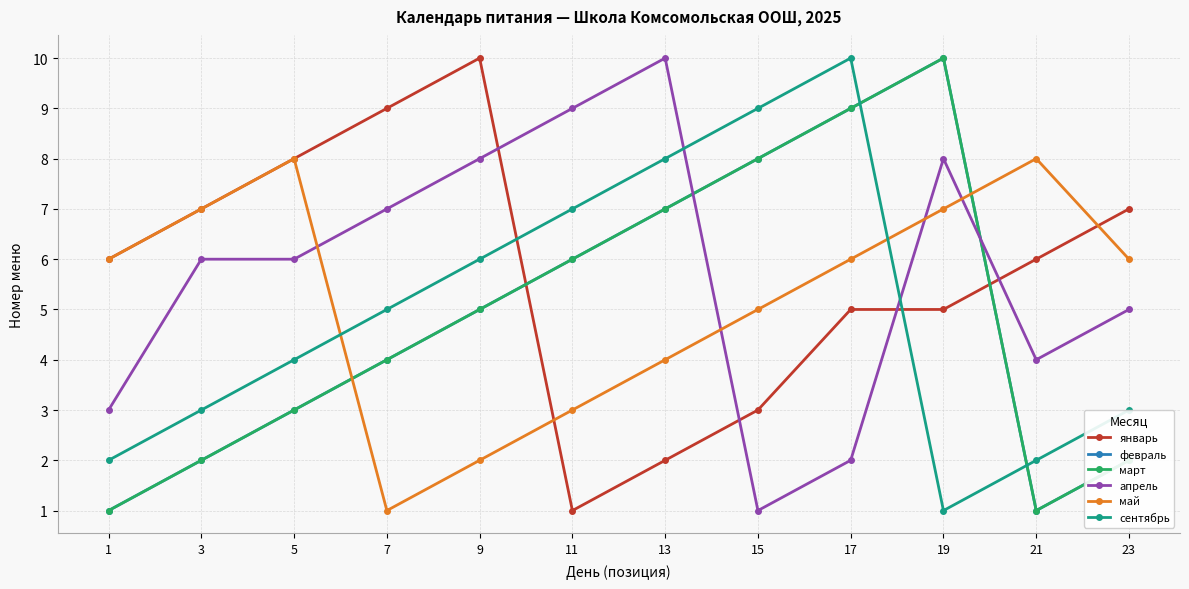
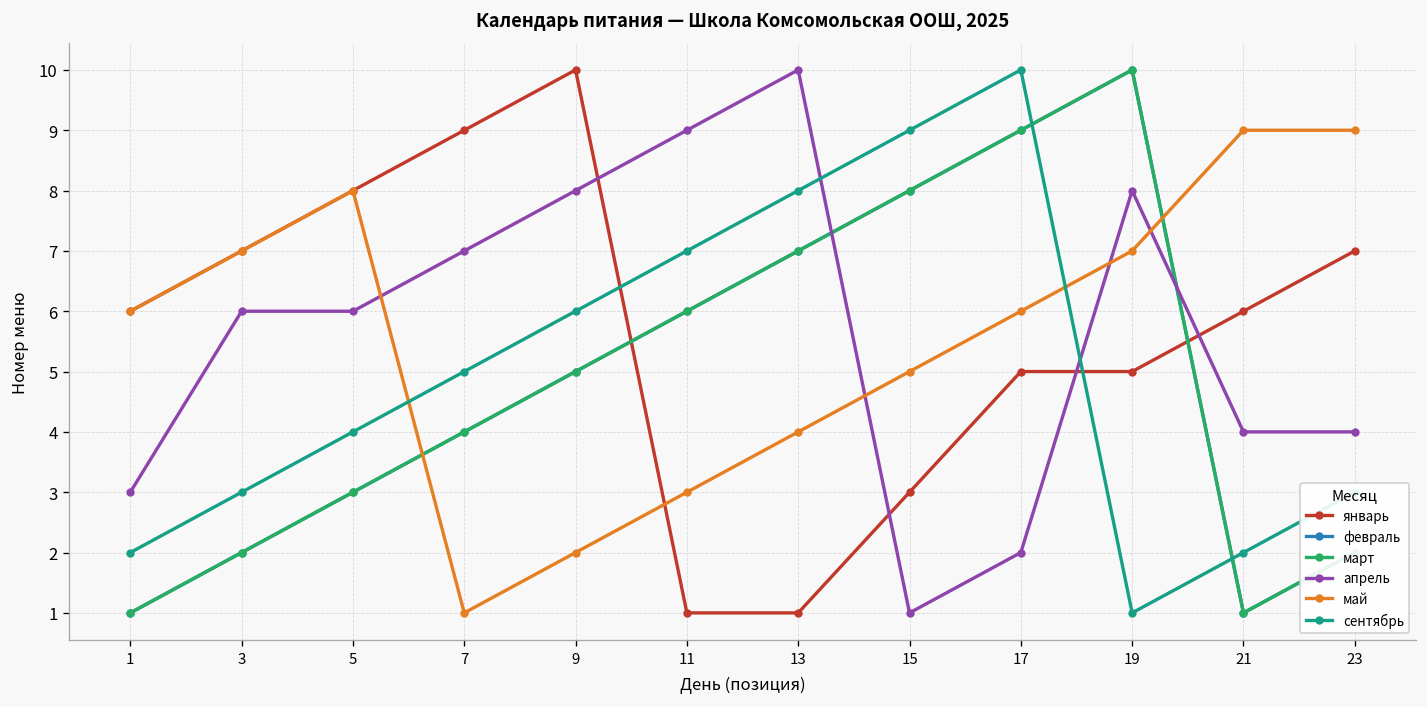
  {
    "январь": {
      "7": 9,
      "9": 10,
      "11": 1,
-     "13": 2,
+     "13": 1,
      "15": 3,
      "17": 5,
      "19": 5,
      "21": 6,
      "23": 7
    },
    "апрель": {
      "1": 3,
      "3": 6,
      "5": 6,
      "7": 7,
      "9": 8,
      "11": 9,
      "13": 10,
      "15": 1,
      "17": 2,
      "19": 8,
      "21": 4,
-     "23": 5
+     "23": 4
    },
    "май": {
      "7": 1,
      "9": 2,
      "11": 3,
      "13": 4,
      "15": 5,
      "17": 6,
      "19": 7,
-     "21": 8,
-     "23": 6
+     "21": 9,
+     "23": 9
    }
  }
